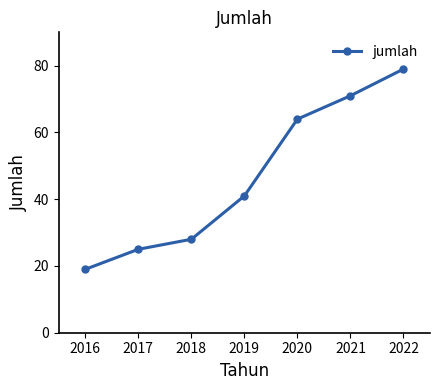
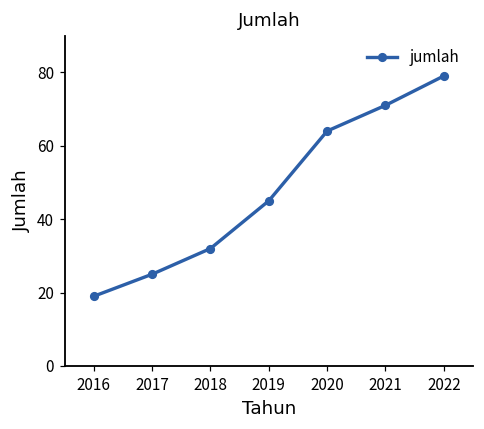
  {
    "2016": 19,
    "2017": 25,
-   "2018": 28,
-   "2019": 41,
+   "2018": 32,
+   "2019": 45,
    "2020": 64,
    "2021": 71,
    "2022": 79
  }
